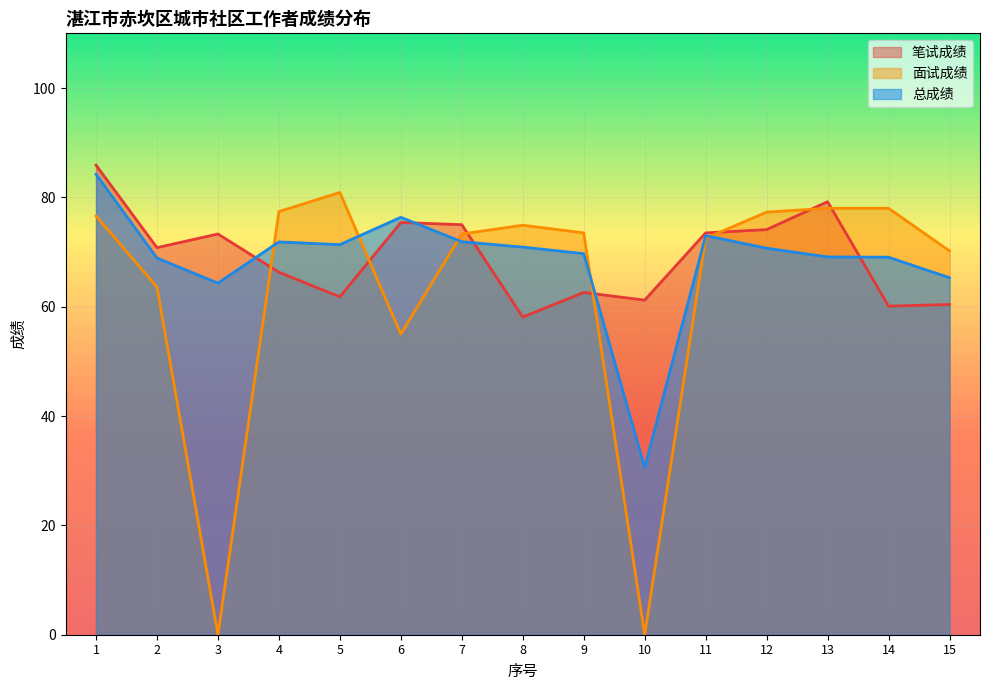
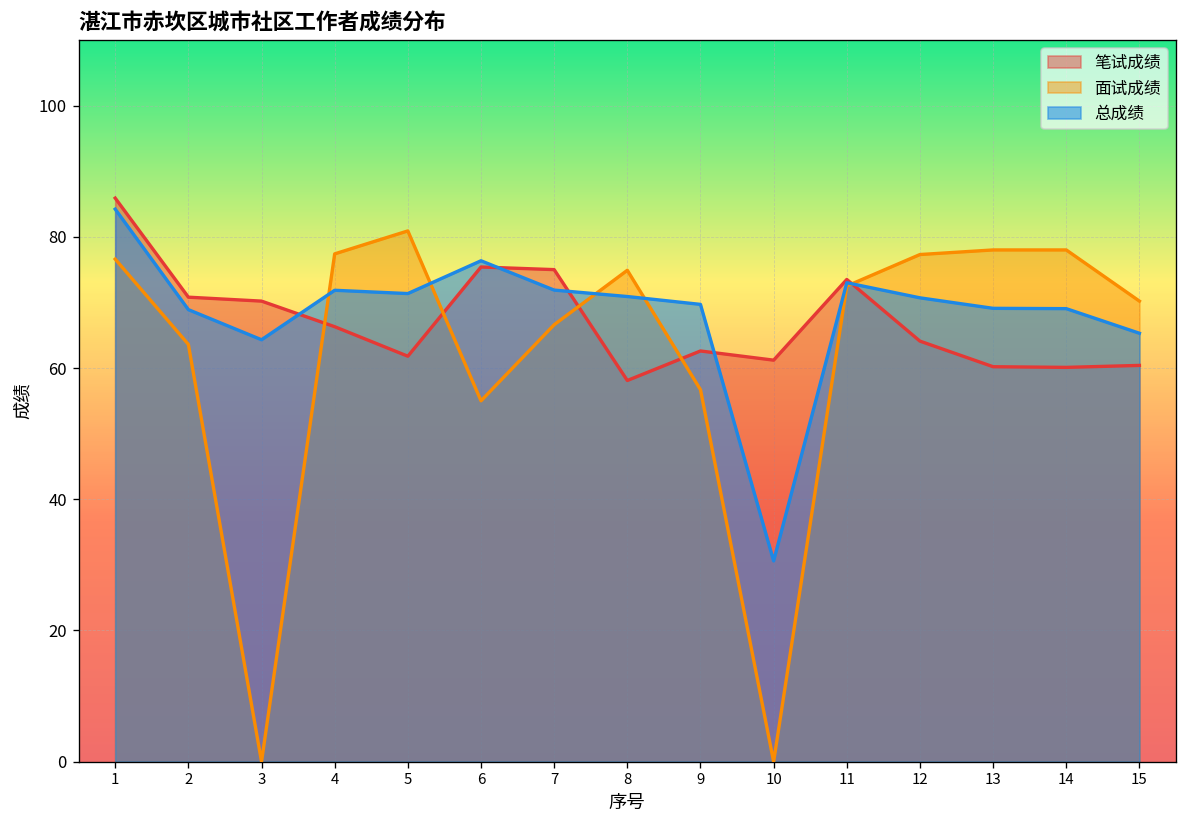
  {
    "笔试成绩": {
      "1": 86,
      "2": 71,
-     "3": 73,
+     "3": 70,
      "4": 66,
      "5": 62,
      "6": 75,
      "7": 75,
      "8": 58,
      "9": 63,
      "10": 61,
      "11": 74,
-     "12": 74,
-     "13": 79,
+     "12": 64,
+     "13": 60,
      "14": 60,
      "15": 60
    },
    "面试成绩": {
      "1": 77,
      "2": 64,
      "3": 0,
      "4": 77,
      "5": 81,
      "6": 55,
-     "7": 73,
+     "7": 67,
      "8": 75,
-     "9": 74,
+     "9": 57,
      "10": 0,
      "11": 73,
      "12": 77,
      "13": 78,
      "14": 78,
      "15": 70
    },
    "总成绩": {
      "1": 84,
      "2": 69,
      "3": 64,
      "4": 72,
      "5": 71,
      "6": 76,
      "7": 72,
      "8": 71,
      "9": 70,
      "10": 31,
      "11": 73,
      "12": 71,
      "13": 69,
      "14": 69,
      "15": 65
    }
  }
